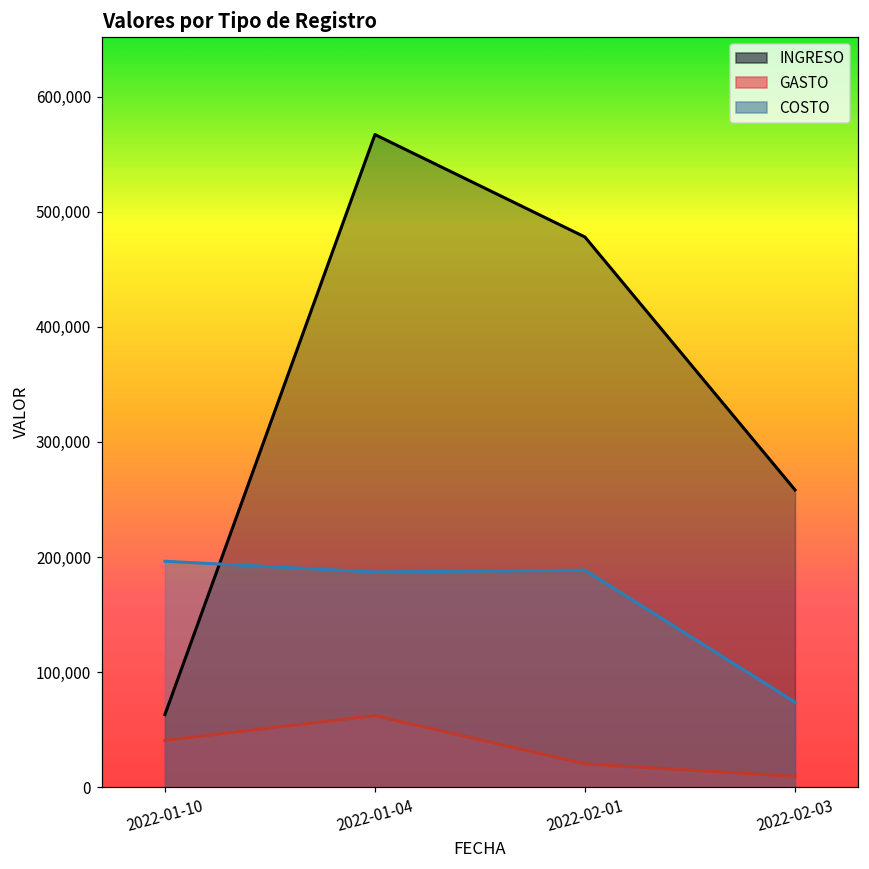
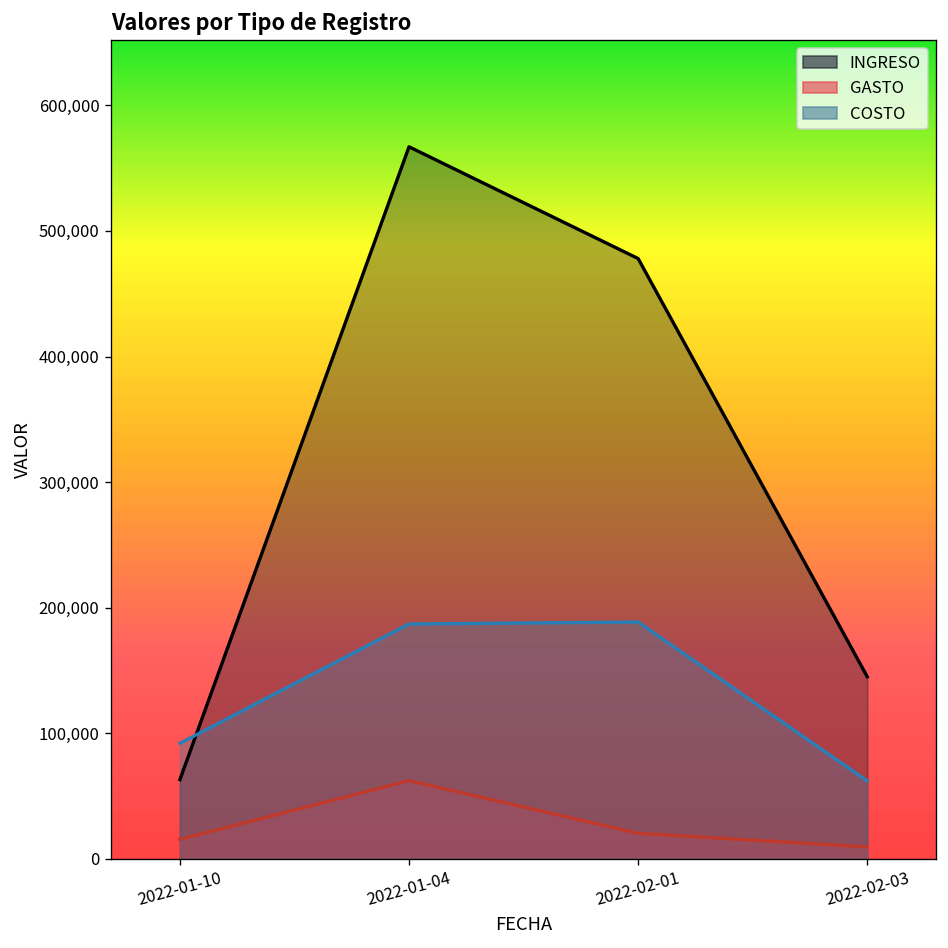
  {
    "INGRESO": {
      "2022-01-10": "63,000",
      "2022-01-04": "567,000",
      "2022-02-01": "478,000",
-     "2022-02-03": "258,000"
+     "2022-02-03": "145,000"
    },
    "GASTO": {
-     "2022-01-10": "41,000",
+     "2022-01-10": "16,000",
      "2022-01-04": "62,000",
      "2022-02-01": "20,000",
      "2022-02-03": "10,000"
    },
    "COSTO": {
-     "2022-01-10": "196,000",
+     "2022-01-10": "92,000",
      "2022-01-04": "187,000",
      "2022-02-01": "189,000",
-     "2022-02-03": "74,000"
+     "2022-02-03": "62,000"
    }
  }
